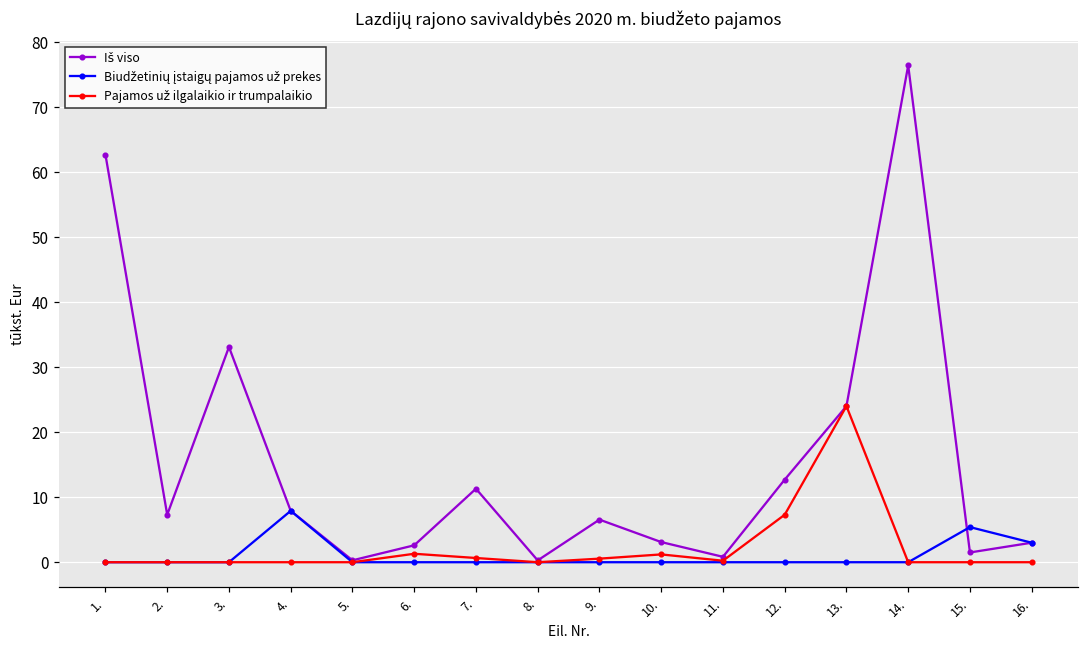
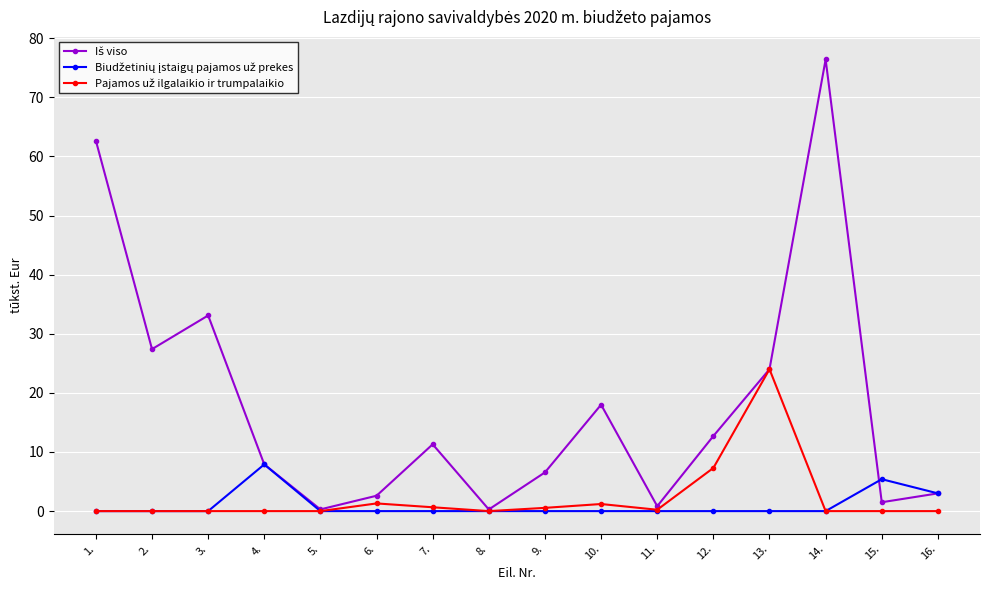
  {
    "Iš viso": {
      "1.": 63,
-     "2.": 7,
+     "2.": 27,
      "3.": 33,
      "6.": 3,
      "7.": 11,
      "9.": 7,
-     "10.": 3,
+     "10.": 18,
      "11.": 1,
      "12.": 13,
      "14.": 76,
      "15.": 2
    },
    "Biudžetinių įstaigų pajamos už prekes": {
      "6.": 0,
      "7.": 0,
      "9.": 0,
      "10.": 0,
      "12.": 0,
      "13.": 0,
      "15.": 5
    },
    "Pajamos už ilgalaikio ir trumpalaikio": {
      "4.": 0,
      "6.": 1,
      "7.": 1,
      "9.": 1,
      "10.": 1,
      "12.": 7,
      "15.": 0,
      "16.": 0
    }
  }
